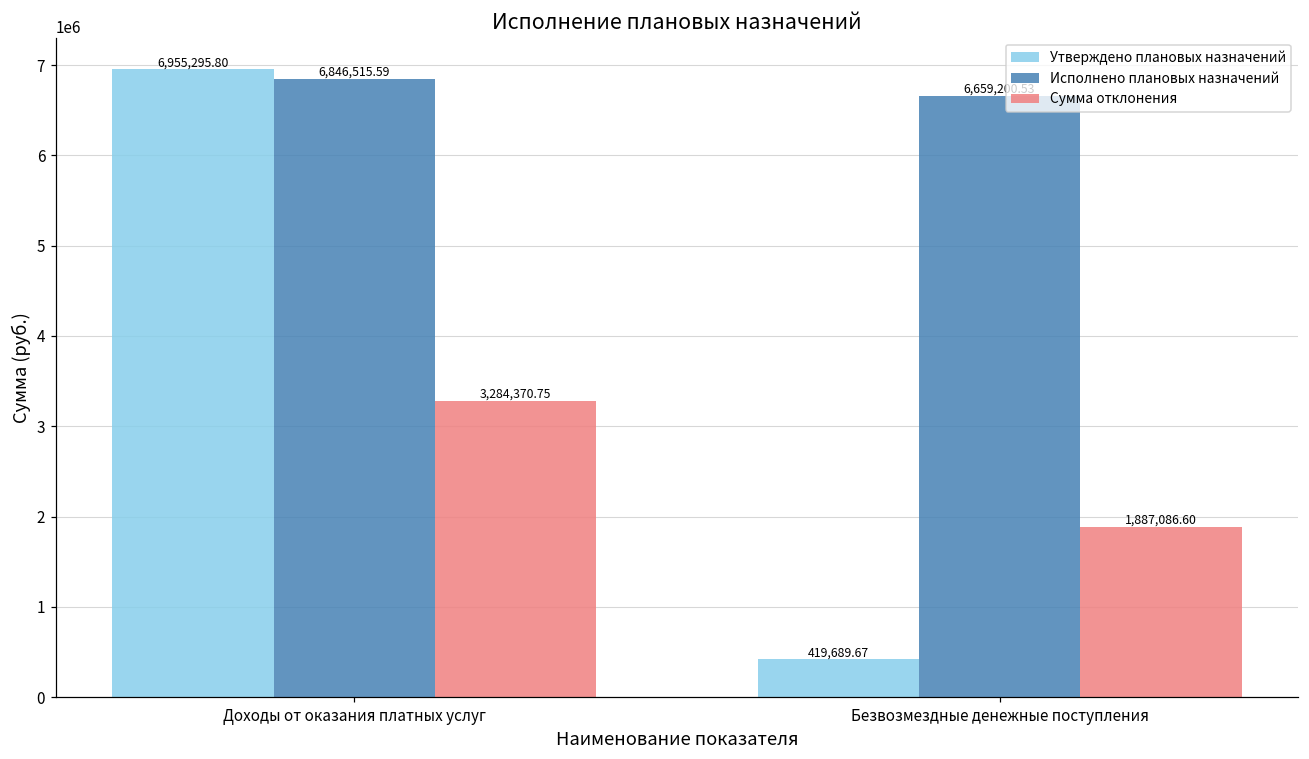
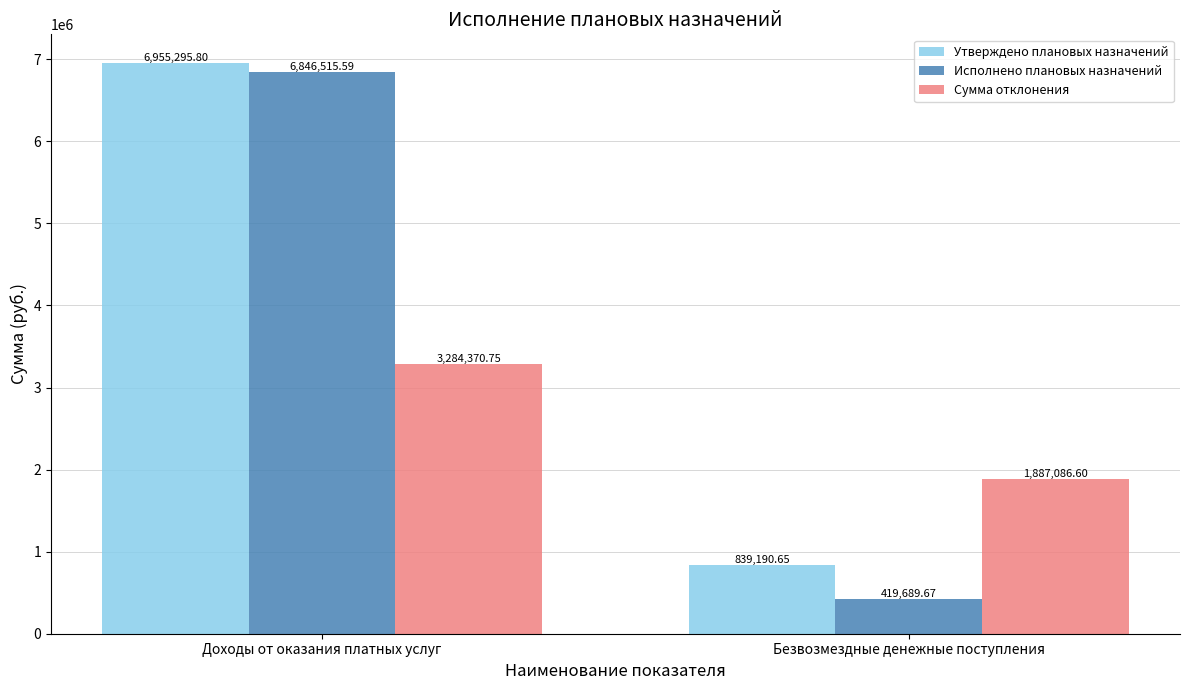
  {
    "Утверждено плановых назначений": {
      "Доходы от оказания платных услуг": "6,955,295.80",
-     "Безвозмездные денежные поступления": "419,689.67"
+     "Безвозмездные денежные поступления": "839,190.65"
    },
    "Исполнено плановых назначений": {
-     "Безвозмездные денежные поступления": "6700000"
+     "Безвозмездные денежные поступления": "400000"
    },
    "Сумма отклонения": {
      "Доходы от оказания платных услуг": "3,284,370.75",
      "Безвозмездные денежные поступления": "1,887,086.60"
    }
  }
